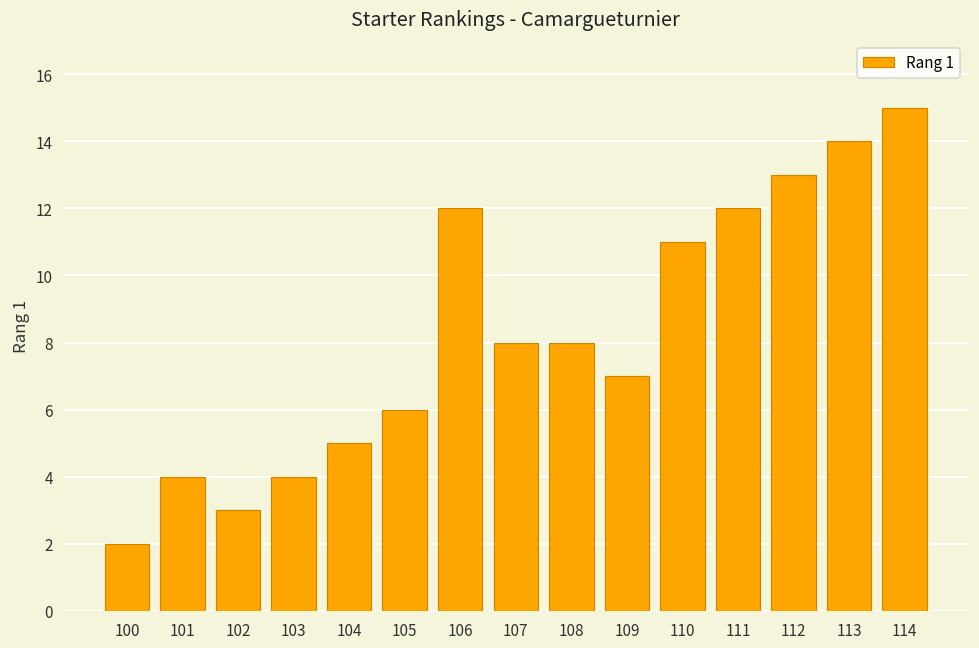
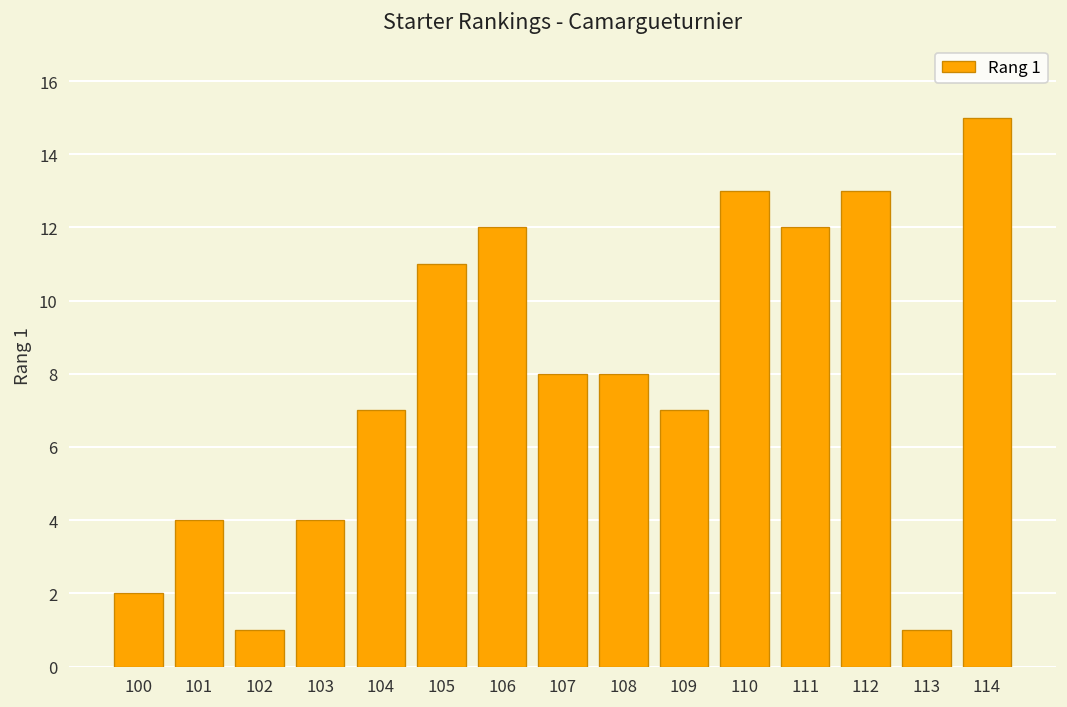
  {
    "100": 2,
    "101": 4,
-   "102": 3,
+   "102": 1,
    "103": 4,
-   "104": 5,
-   "105": 6,
+   "104": 7,
+   "105": 11,
    "106": 12,
    "107": 8,
    "108": 8,
    "109": 7,
-   "110": 11,
+   "110": 13,
    "111": 12,
    "112": 13,
-   "113": 14,
+   "113": 1,
    "114": 15
  }
